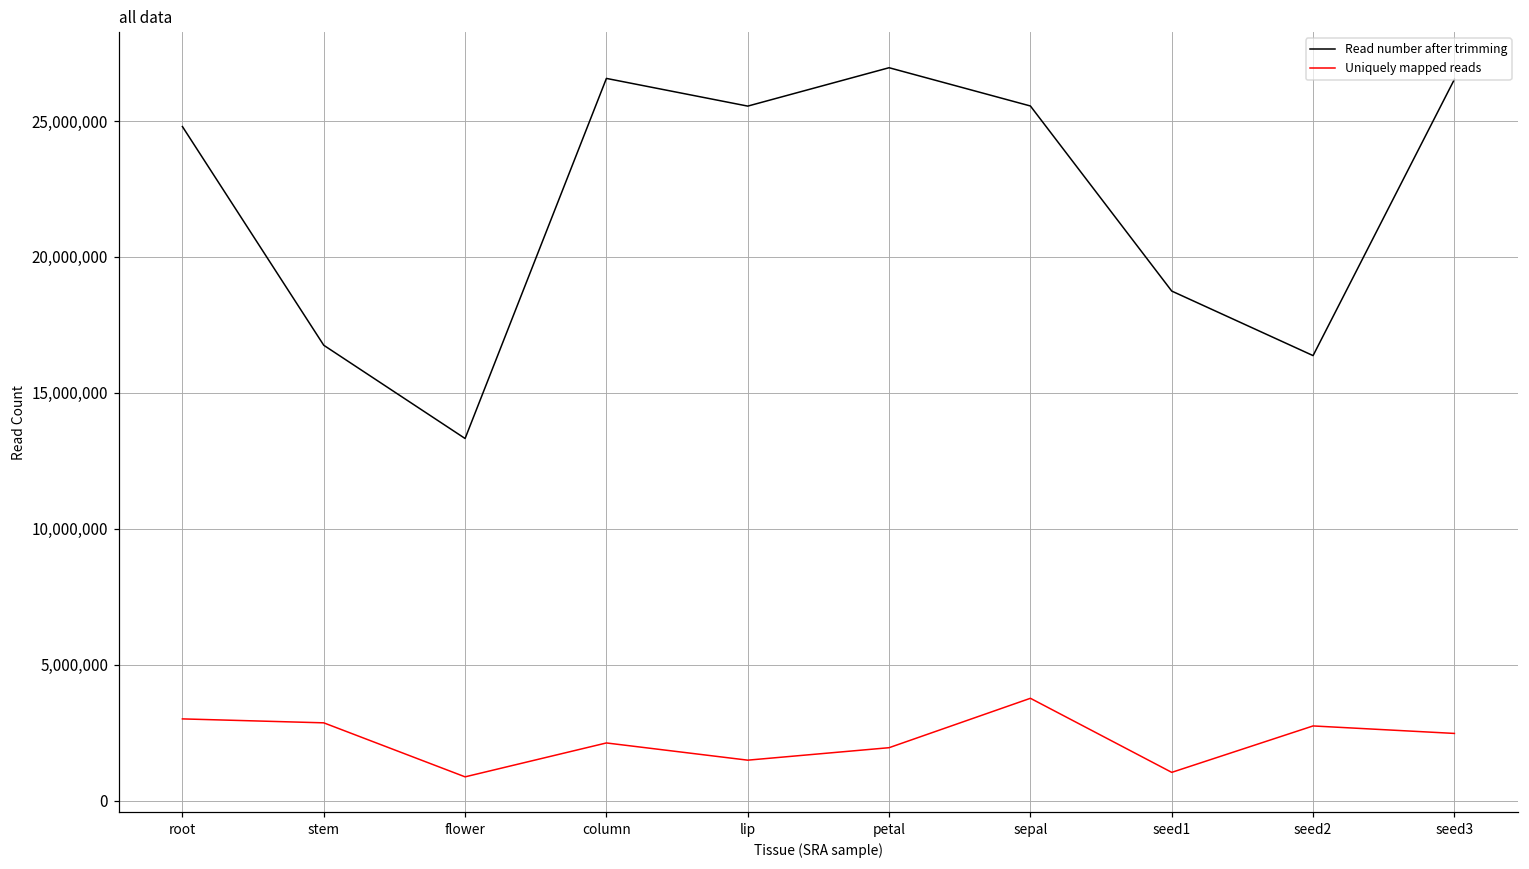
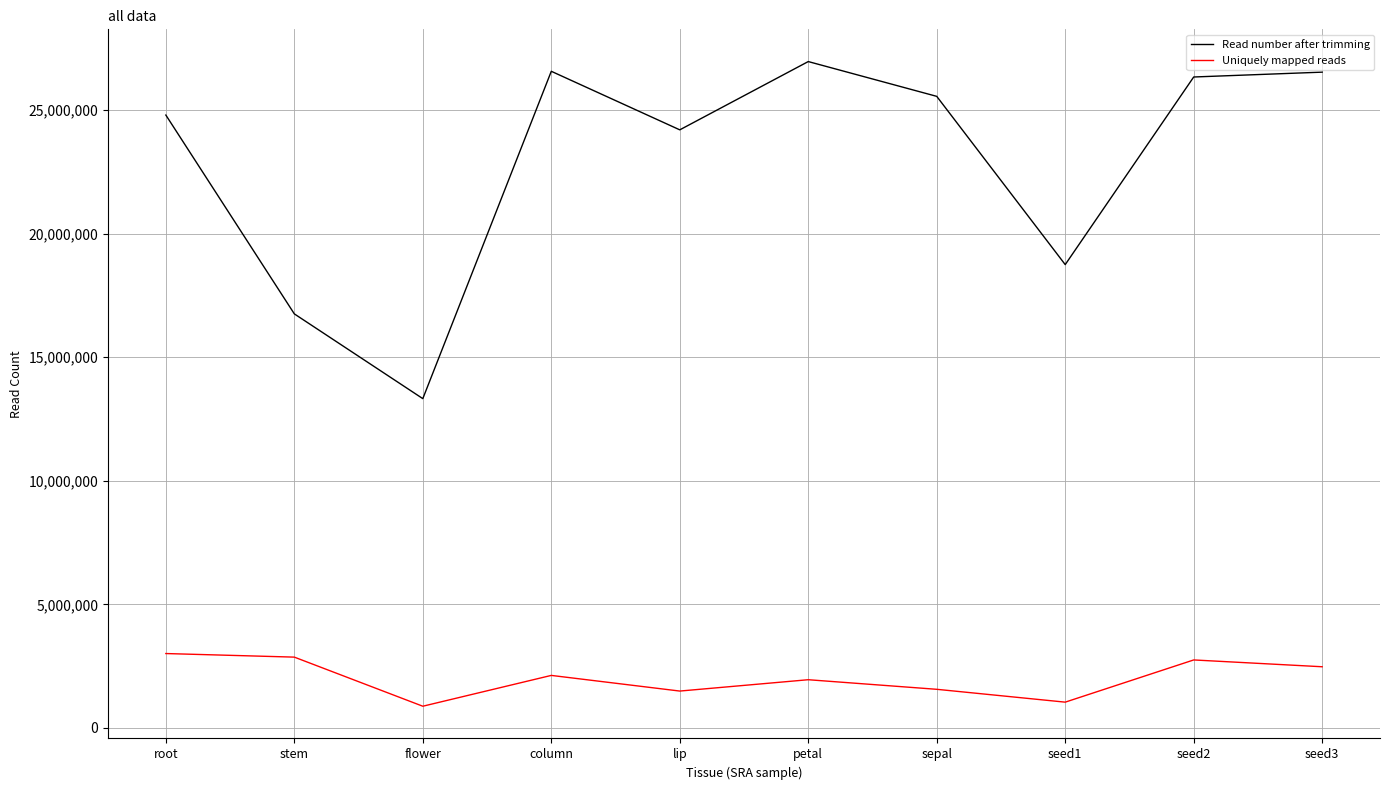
  {
    "Read number after trimming": {
      "root": "24,800,000",
      "stem": "16,800,000",
      "flower": "13,300,000",
      "column": "26,600,000",
-     "lip": "25,500,000",
+     "lip": "24,200,000",
      "petal": "27,000,000",
      "sepal": "25,600,000",
      "seed1": "18,700,000",
-     "seed2": "16,400,000",
+     "seed2": "26,300,000",
      "seed3": "26,500,000"
    },
    "Uniquely mapped reads": {
      "root": "3,000,000",
      "stem": "2,900,000",
      "flower": "900,000",
      "column": "2,100,000",
      "lip": "1,500,000",
      "petal": "2,000,000",
-     "sepal": "3,800,000",
+     "sepal": "1,600,000",
      "seed1": "1,000,000",
      "seed2": "2,800,000",
      "seed3": "2,500,000"
    }
  }
